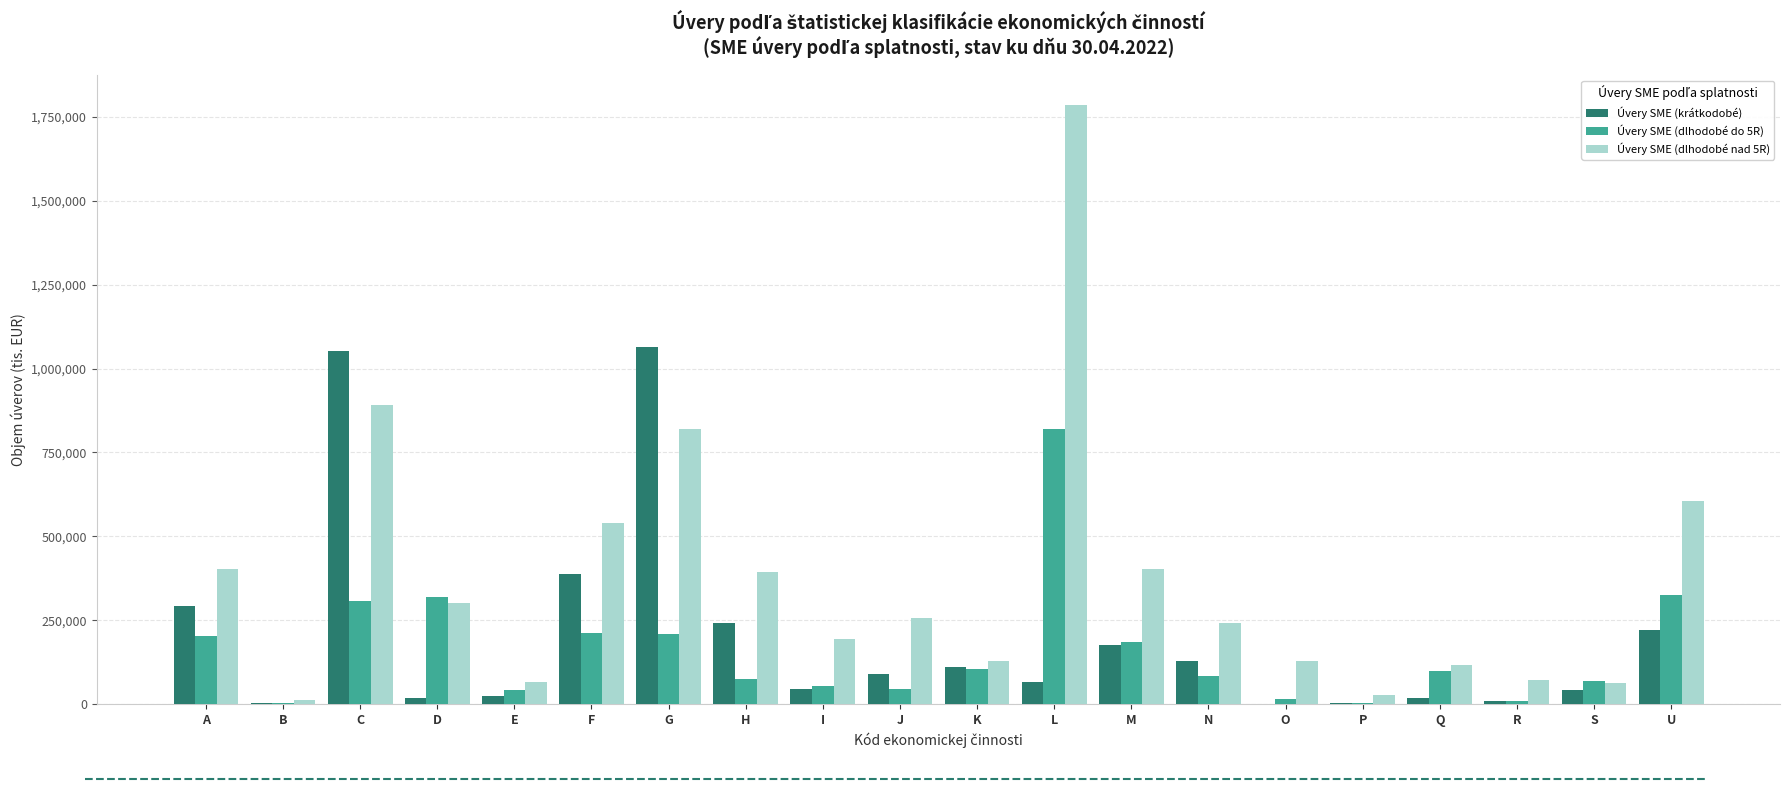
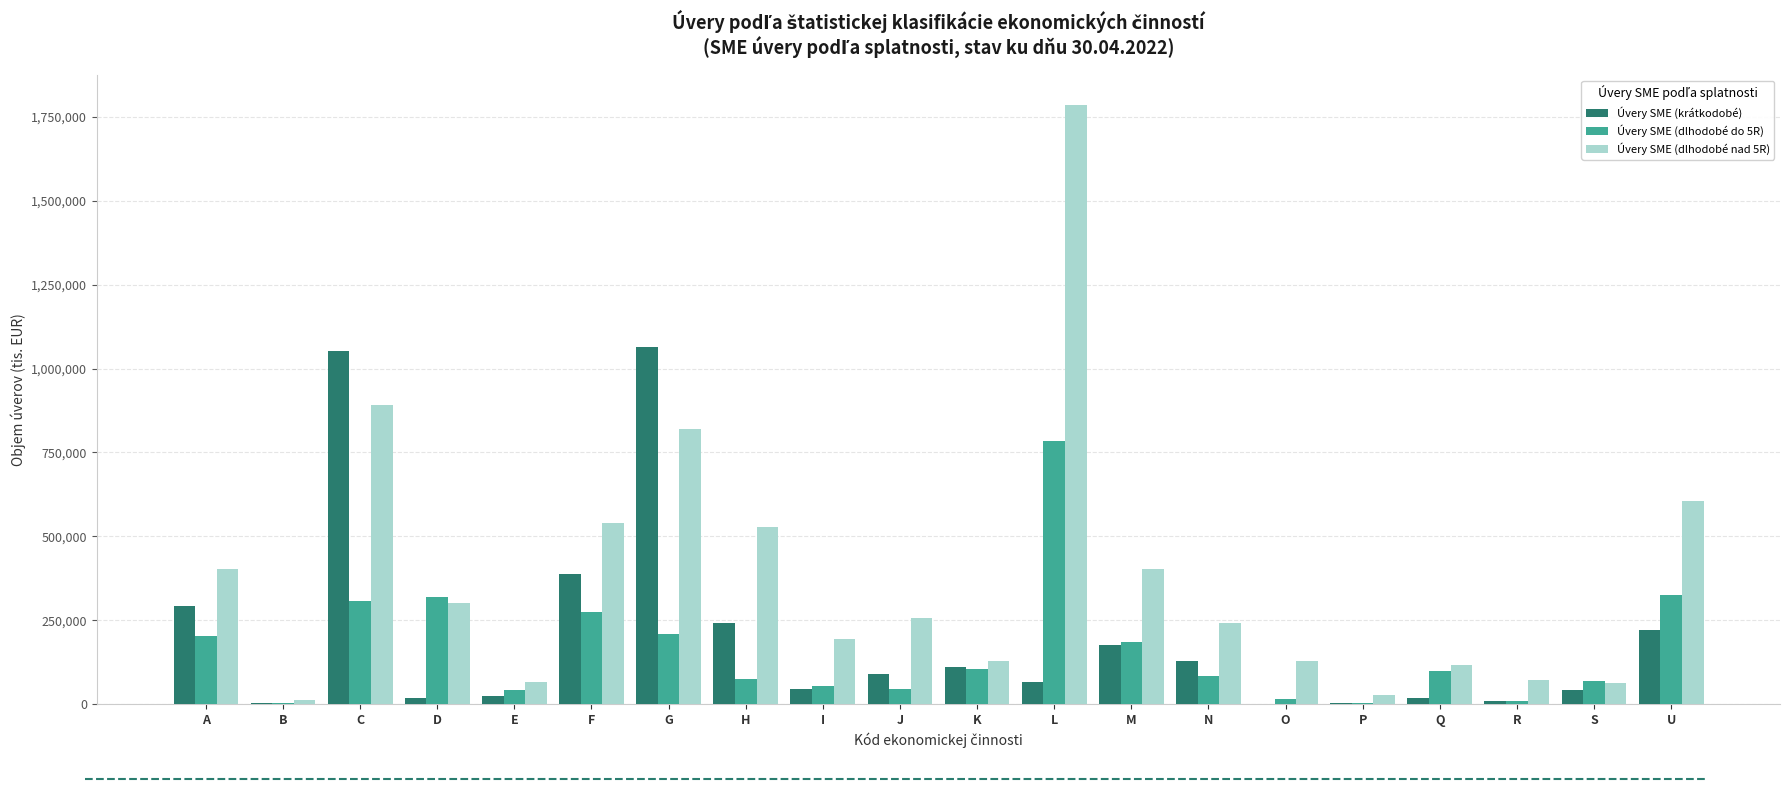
  {
    "Úvery SME (krátkodobé)": {
      "A": "290,000",
      "C": "1,050,000",
      "D": "20,000",
      "E": "20,000",
      "F": "390,000",
      "G": "1,060,000",
      "H": "240,000",
      "I": "50,000",
      "J": "90,000",
      "K": "110,000",
      "L": "70,000",
      "M": "180,000",
      "N": "130,000",
      "Q": "20,000",
      "R": "10,000",
      "S": "40,000",
      "U": "220,000"
    },
    "Úvery SME (dlhodobé do 5R)": {
      "A": "200,000",
      "C": "310,000",
      "D": "320,000",
      "E": "40,000",
-     "F": "210,000",
+     "F": "270,000",
      "G": "210,000",
      "H": "80,000",
      "I": "50,000",
      "J": "50,000",
      "K": "110,000",
-     "L": "820,000",
+     "L": "780,000",
      "M": "190,000",
      "N": "80,000",
      "O": "10,000",
      "Q": "100,000",
      "R": "10,000",
      "S": "70,000",
      "U": "320,000"
    },
    "Úvery SME (dlhodobé nad 5R)": {
      "A": "400,000",
      "B": "10,000",
      "C": "890,000",
      "D": "300,000",
      "E": "70,000",
      "F": "540,000",
      "G": "820,000",
-     "H": "390,000",
+     "H": "530,000",
      "I": "190,000",
      "J": "260,000",
      "K": "130,000",
      "L": "1,780,000",
      "M": "400,000",
      "N": "240,000",
      "O": "130,000",
      "P": "30,000",
      "Q": "120,000",
      "R": "70,000",
      "S": "60,000",
      "U": "610,000"
    }
  }
